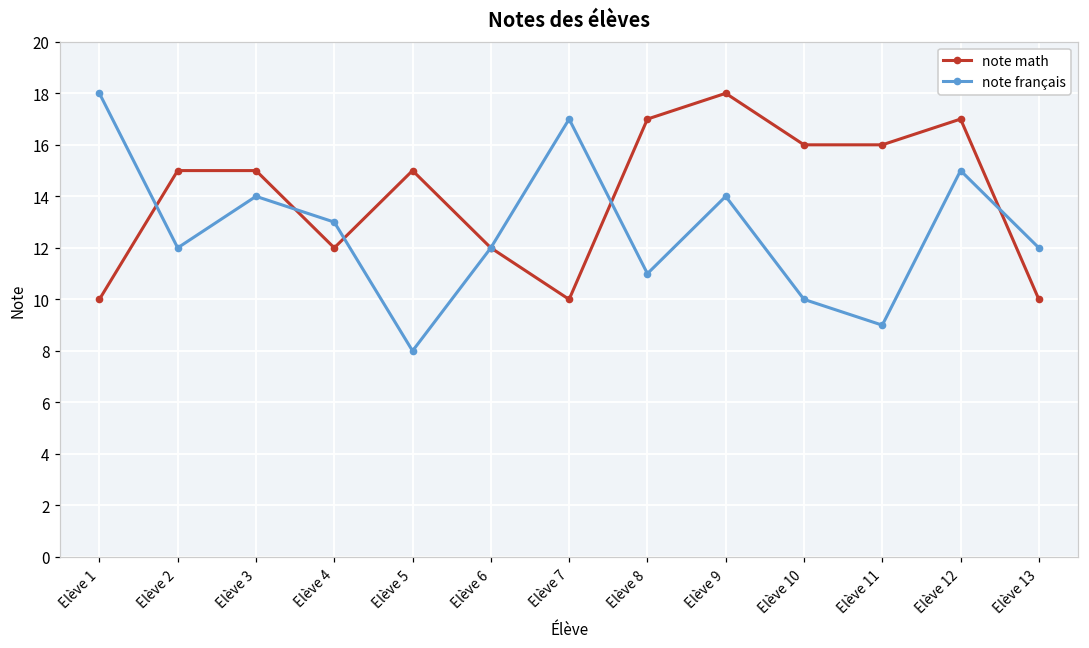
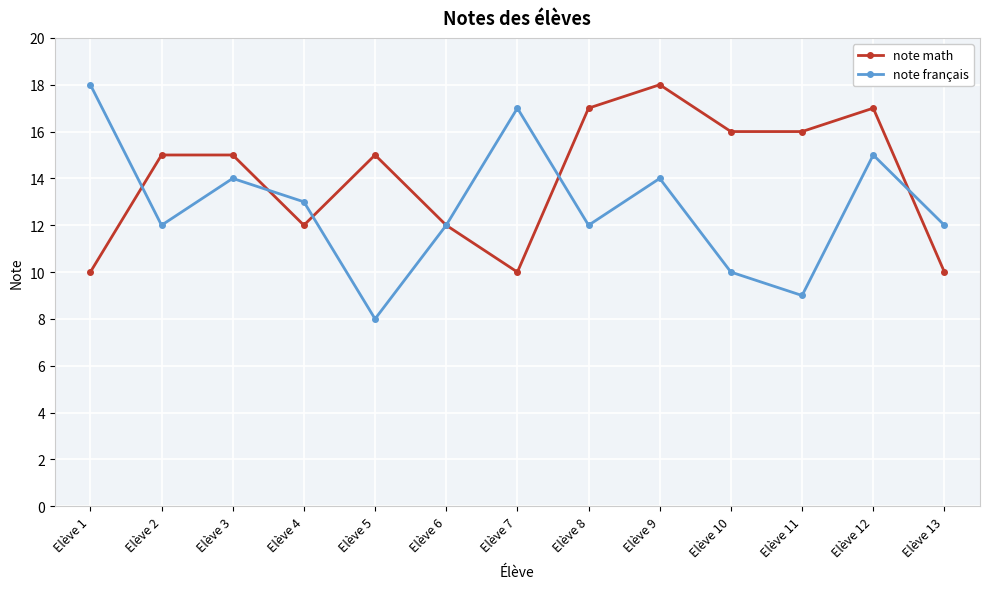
  {
    "note math": {
      "Elève 1": 10,
      "Elève 2": 15,
      "Elève 3": 15,
      "Elève 4": 12,
      "Elève 5": 15,
      "Elève 7": 10,
      "Elève 8": 17,
      "Elève 9": 18,
      "Elève 10": 16,
      "Elève 11": 16,
      "Elève 12": 17,
      "Elève 13": 10
    },
    "note français": {
      "Elève 1": 18,
      "Elève 2": 12,
      "Elève 3": 14,
      "Elève 4": 13,
      "Elève 5": 8,
      "Elève 7": 17,
-     "Elève 8": 11,
+     "Elève 8": 12,
      "Elève 9": 14,
      "Elève 10": 10,
      "Elève 11": 9,
      "Elève 12": 15,
      "Elève 13": 12
    }
  }
